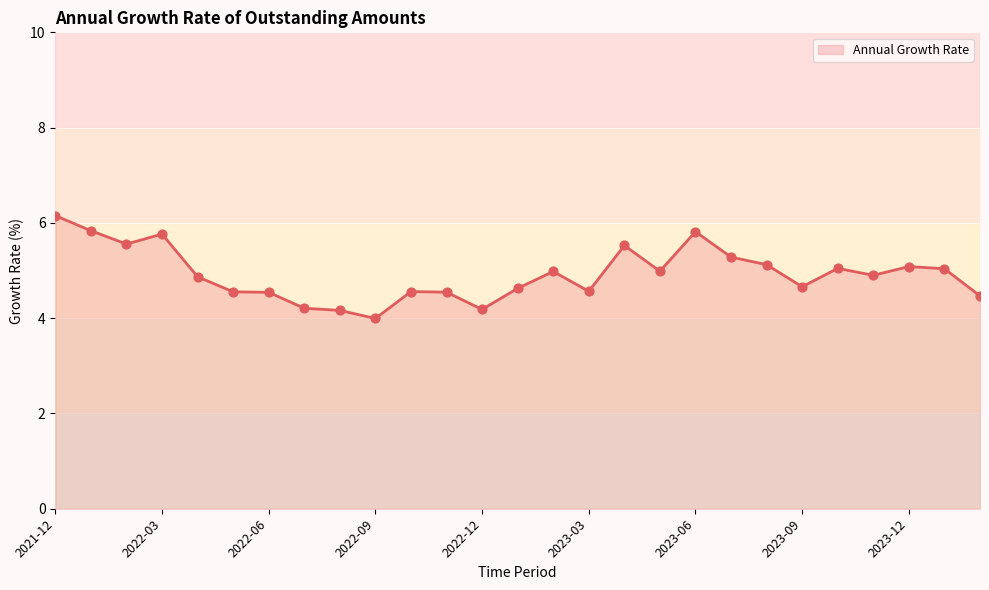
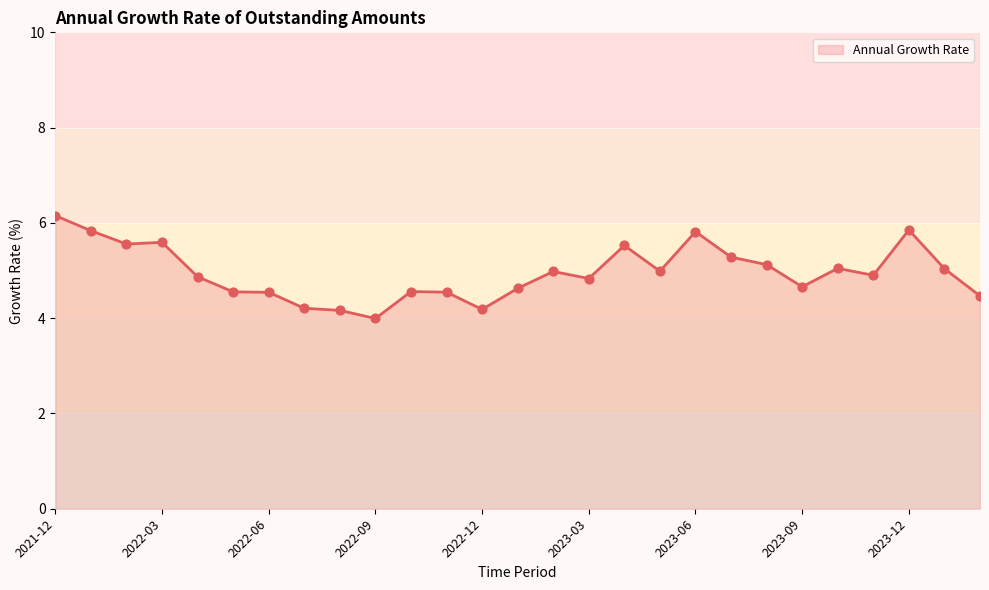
  {
    "2021-12": 6.2,
-   "2022-03": 5.8,
+   "2022-03": 5.6,
    "2022-06": 4.5,
    "2022-09": 4.0,
    "2022-12": 4.2,
-   "2023-03": 4.6,
+   "2023-03": 4.8,
    "2023-06": 5.8,
    "2023-09": 4.7,
-   "2023-12": 5.1
+   "2023-12": 5.9
  }
